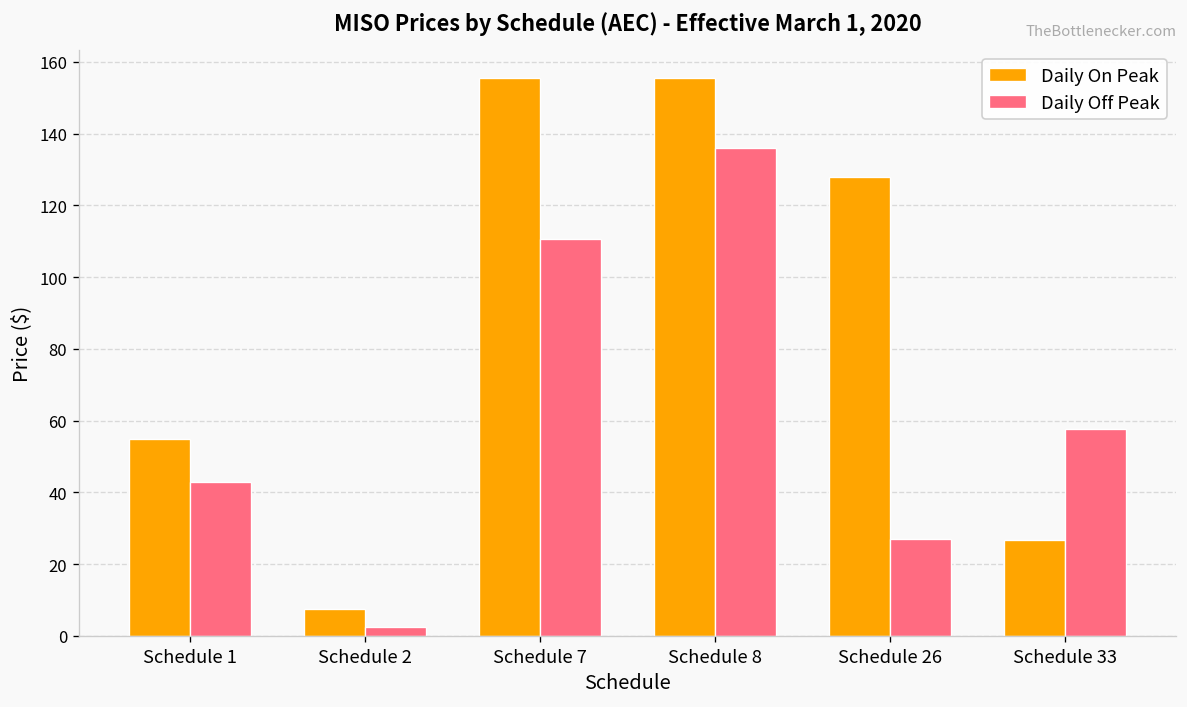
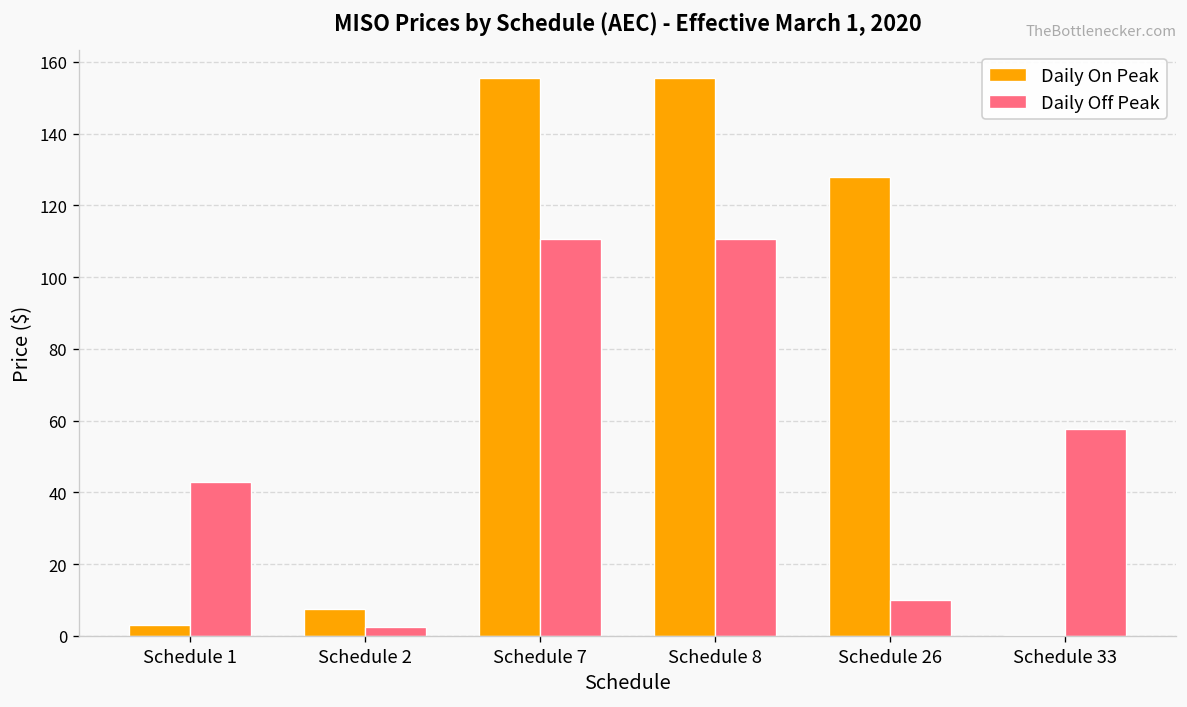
  {
    "Daily On Peak": {
-     "Schedule 1": 55,
+     "Schedule 1": 3,
      "Schedule 2": 8,
      "Schedule 7": 155,
      "Schedule 8": 155,
      "Schedule 26": 128,
-     "Schedule 33": 27
+     "Schedule 33": 0
    },
    "Daily Off Peak": {
      "Schedule 1": 43,
      "Schedule 2": 3,
      "Schedule 7": 111,
-     "Schedule 8": 136,
-     "Schedule 26": 27,
+     "Schedule 8": 111,
+     "Schedule 26": 10,
      "Schedule 33": 58
    }
  }
